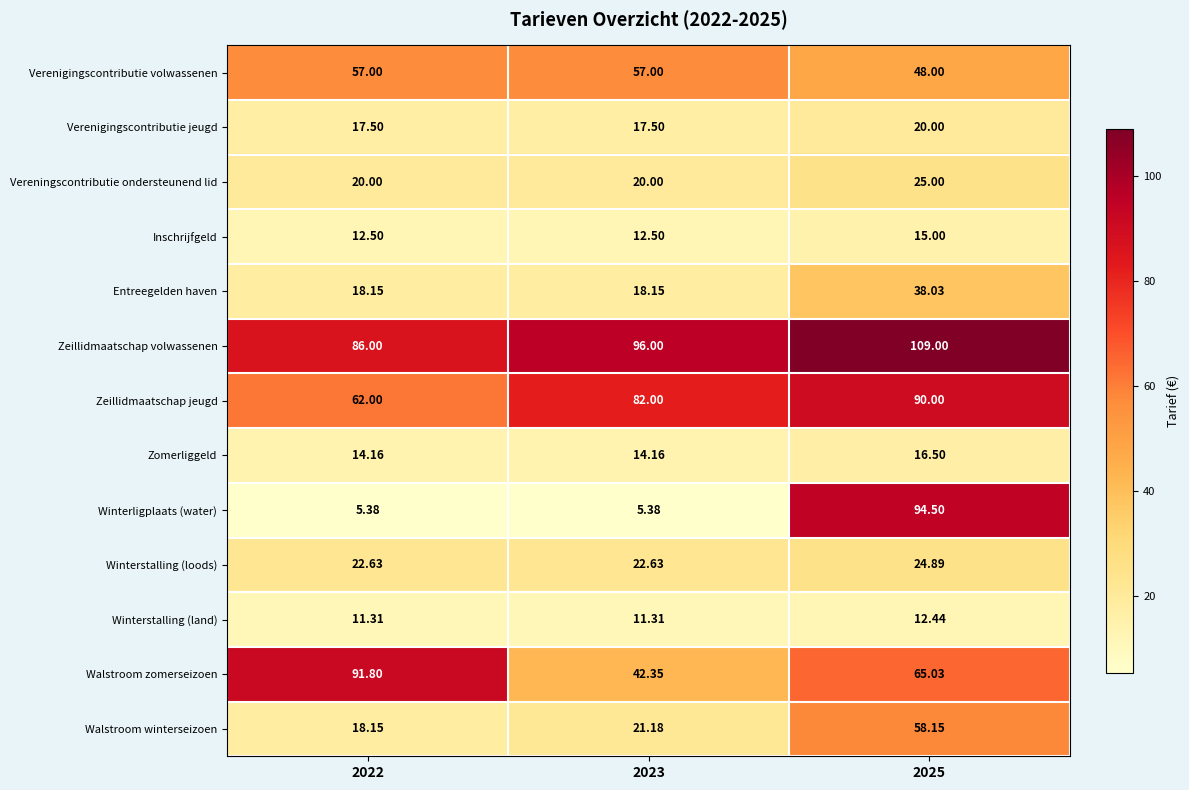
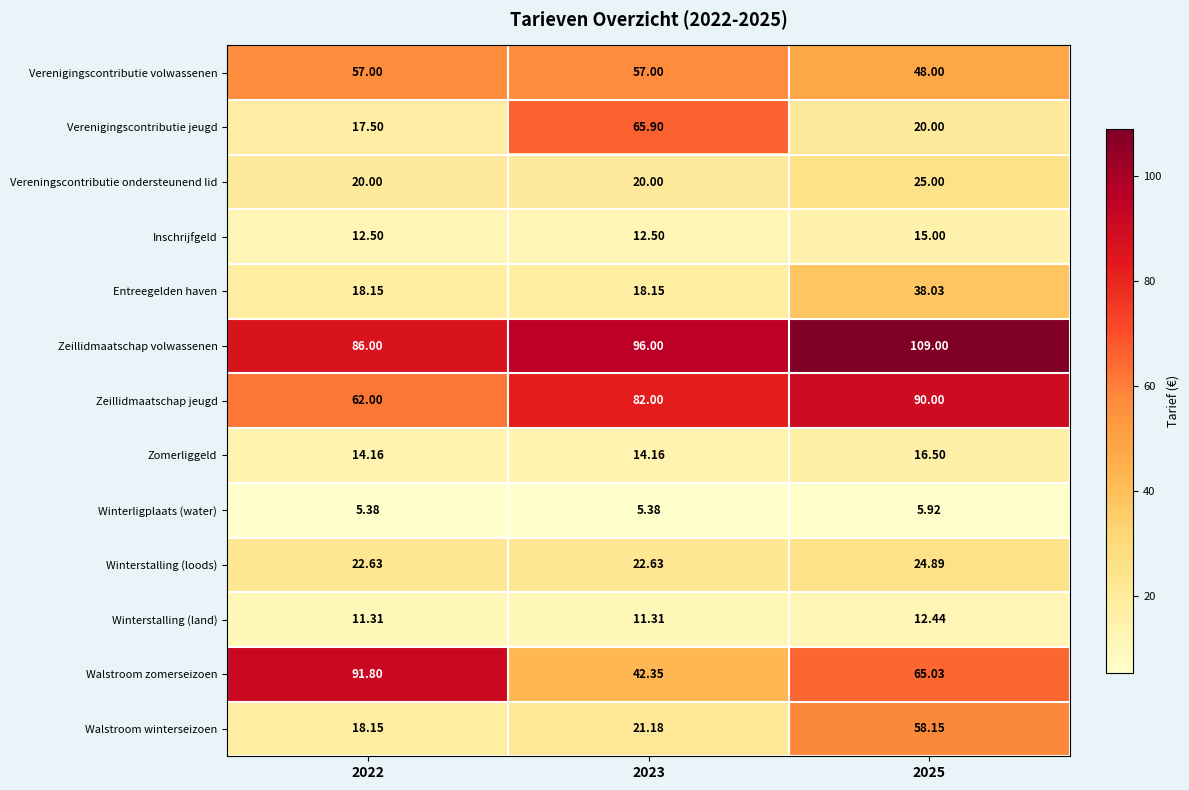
  {
    "Verenigingscontributie volwassenen": {
      "2022": 57.00,
      "2023": 57.00,
      "2025": 48.00
    },
    "Verenigingscontributie jeugd": {
      "2022": 17.50,
-     "2023": 17.50,
+     "2023": 65.90,
      "2025": 20.00
    },
    "Vereningscontributie ondersteunend lid": {
      "2022": 20.00,
      "2023": 20.00,
      "2025": 25.00
    },
    "Inschrijfgeld": {
      "2022": 12.50,
      "2023": 12.50,
      "2025": 15.00
    },
    "Entreegelden haven": {
      "2022": 18.15,
      "2023": 18.15,
      "2025": 38.03
    },
    "Zeillidmaatschap volwassenen": {
      "2022": 86.00,
      "2023": 96.00,
      "2025": 109.00
    },
    "Zeillidmaatschap jeugd": {
      "2022": 62.00,
      "2023": 82.00,
      "2025": 90.00
    },
    "Zomerliggeld": {
      "2022": 14.16,
      "2023": 14.16,
      "2025": 16.50
    },
    "Winterligplaats (water)": {
      "2022": 5.38,
      "2023": 5.38,
-     "2025": 94.50
+     "2025": 5.92
    },
    "Winterstalling (loods)": {
      "2022": 22.63,
      "2023": 22.63,
      "2025": 24.89
    },
    "Winterstalling (land)": {
      "2022": 11.31,
      "2023": 11.31,
      "2025": 12.44
    },
    "Walstroom zomerseizoen": {
      "2022": 91.80,
      "2023": 42.35,
      "2025": 65.03
    },
    "Walstroom winterseizoen": {
      "2022": 18.15,
      "2023": 21.18,
      "2025": 58.15
    }
  }
